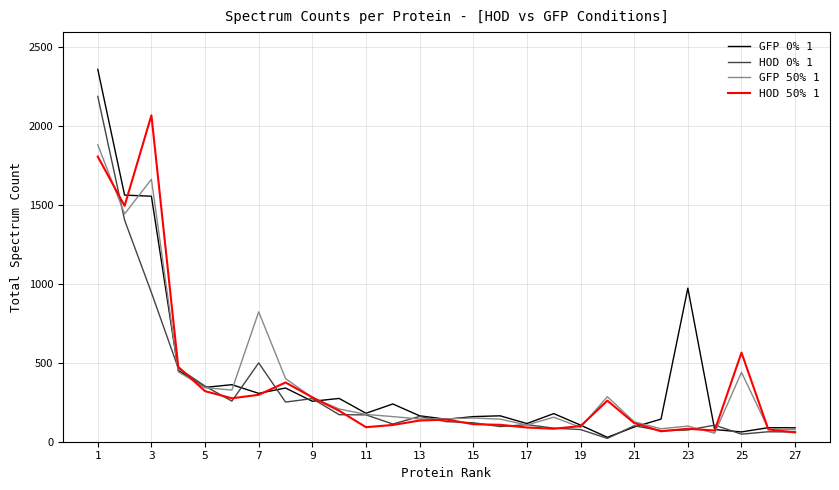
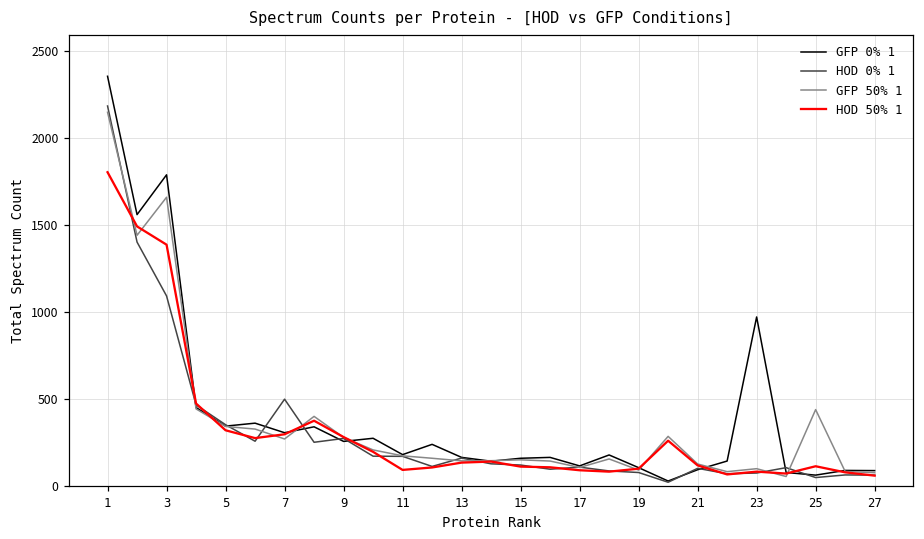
  {
    "GFP 0% 1": {
      "1": 2360,
-     "3": 1550,
+     "3": 1790,
      "9": 260,
      "23": 970
    },
    "HOD 0% 1": {
      "1": 2190,
-     "3": 940,
+     "3": 1090,
      "7": 500
    },
    "GFP 50% 1": {
-     "1": 1880,
+     "1": 2150,
      "3": 1660,
-     "7": 820,
+     "7": 270,
      "23": 100,
      "25": 440
    },
    "HOD 50% 1": {
      "1": 1810,
-     "3": 2070,
+     "3": 1390,
      "5": 320,
      "11": 90,
-     "25": 560
+     "25": 110
    }
  }
